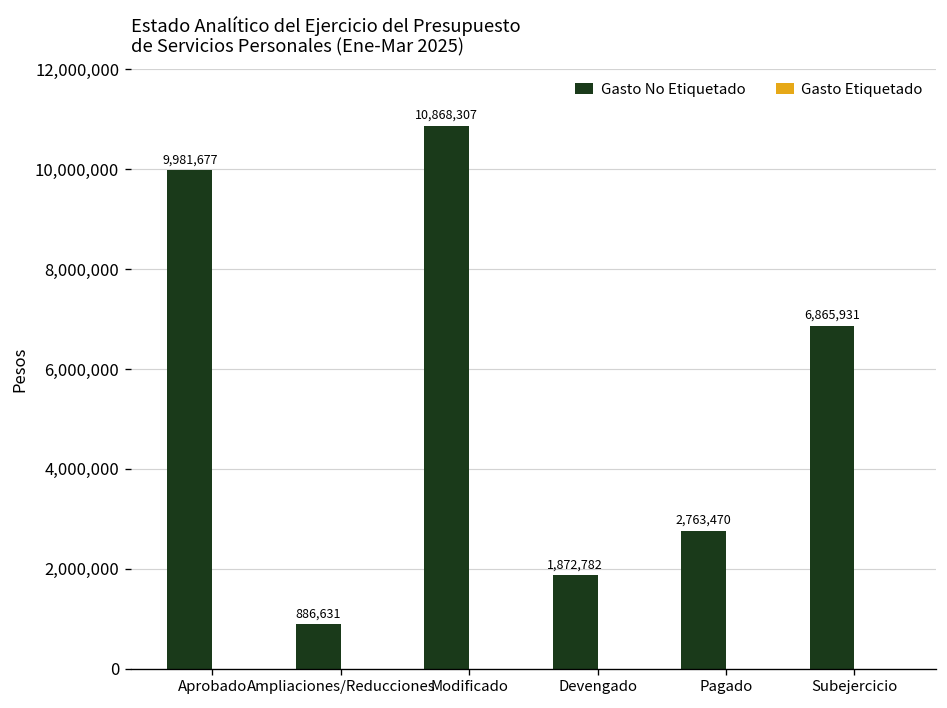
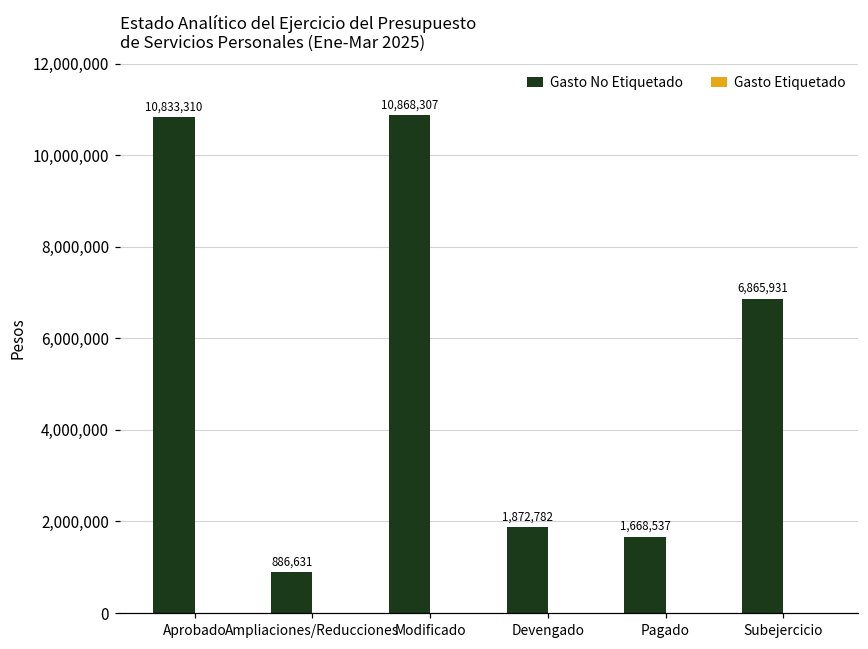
  {
    "Gasto No Etiquetado": {
-     "Aprobado": "9,981,677",
+     "Aprobado": "10,833,310",
      "Ampliaciones/Reducciones": "886,631",
      "Modificado": "10,868,307",
      "Devengado": "1,872,782",
-     "Pagado": "2,763,470",
+     "Pagado": "1,668,537",
      "Subejercicio": "6,865,931"
    },
    "Gasto Etiquetado": {
      "Aprobado": "0",
      "Ampliaciones/Reducciones": "0",
      "Modificado": "0",
      "Devengado": "0",
      "Pagado": "0",
      "Subejercicio": "0"
    }
  }
